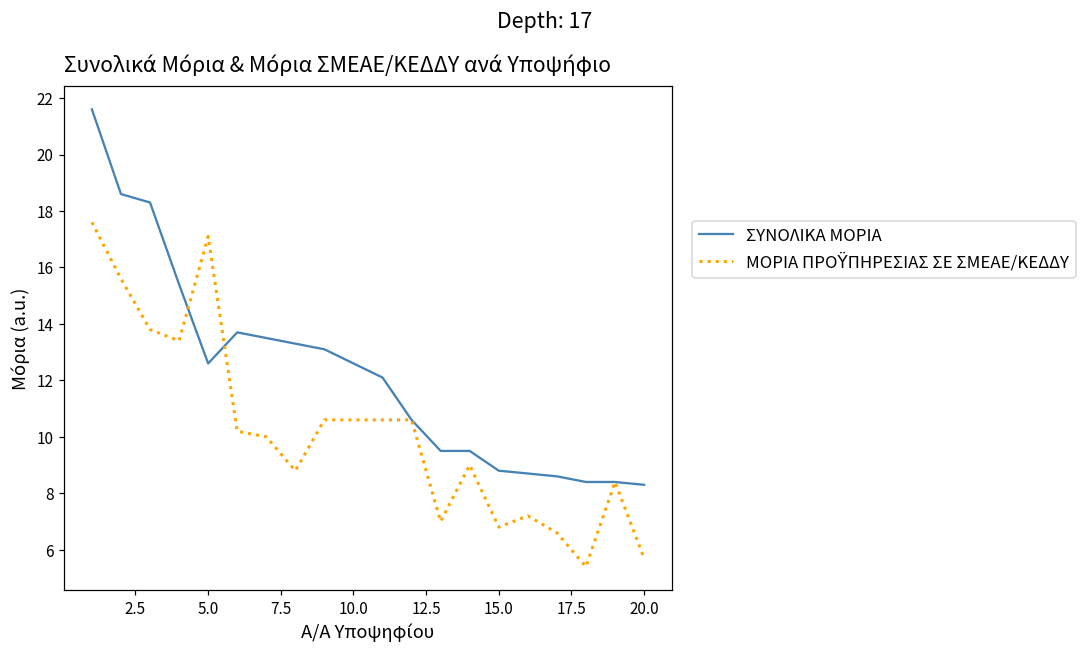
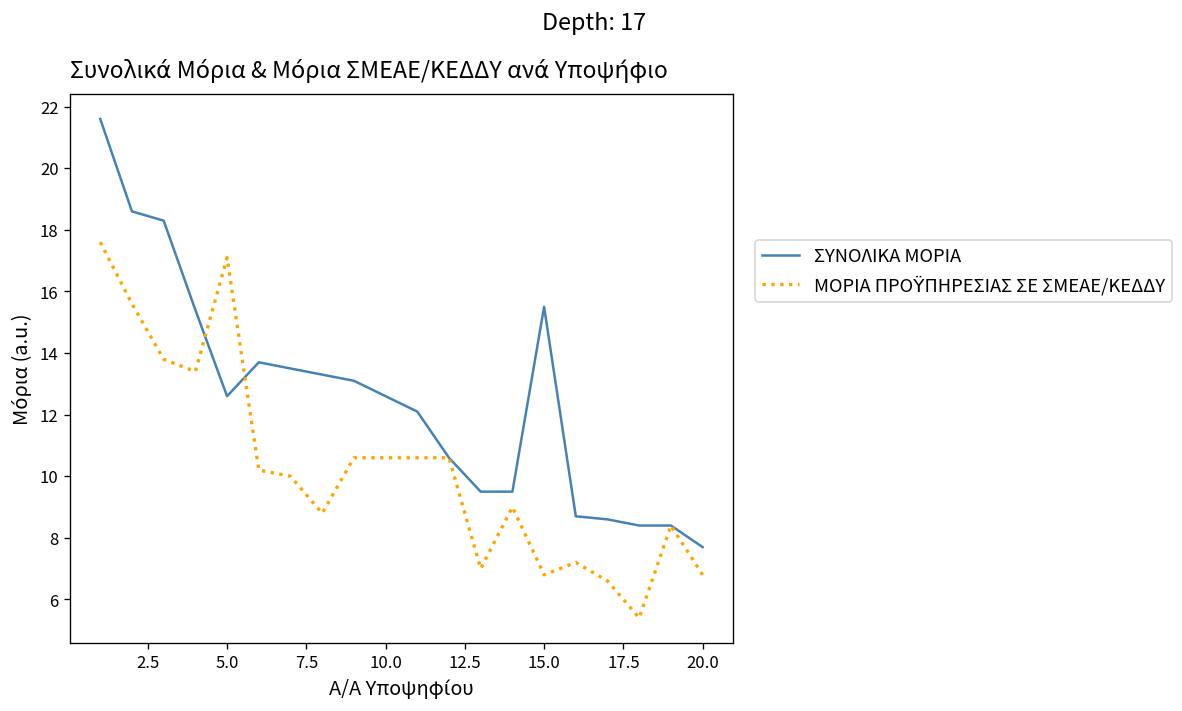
  {
    "ΣΥΝΟΛΙΚΑ ΜΟΡΙΑ": {
      "5.0": 12.6,
      "10.0": 12.6,
-     "15.0": 8.8,
-     "20.0": 8.3
+     "15.0": 15.5,
+     "20.0": 7.7
    },
    "ΜΟΡΙΑ ΠΡΟΫΠΗΡΕΣΙΑΣ ΣΕ ΣΜΕΑΕ/ΚΕΔΔΥ": {
      "5.0": 17.1,
      "10.0": 10.6,
      "15.0": 6.8,
-     "20.0": 5.7
+     "20.0": 6.8
    }
  }
